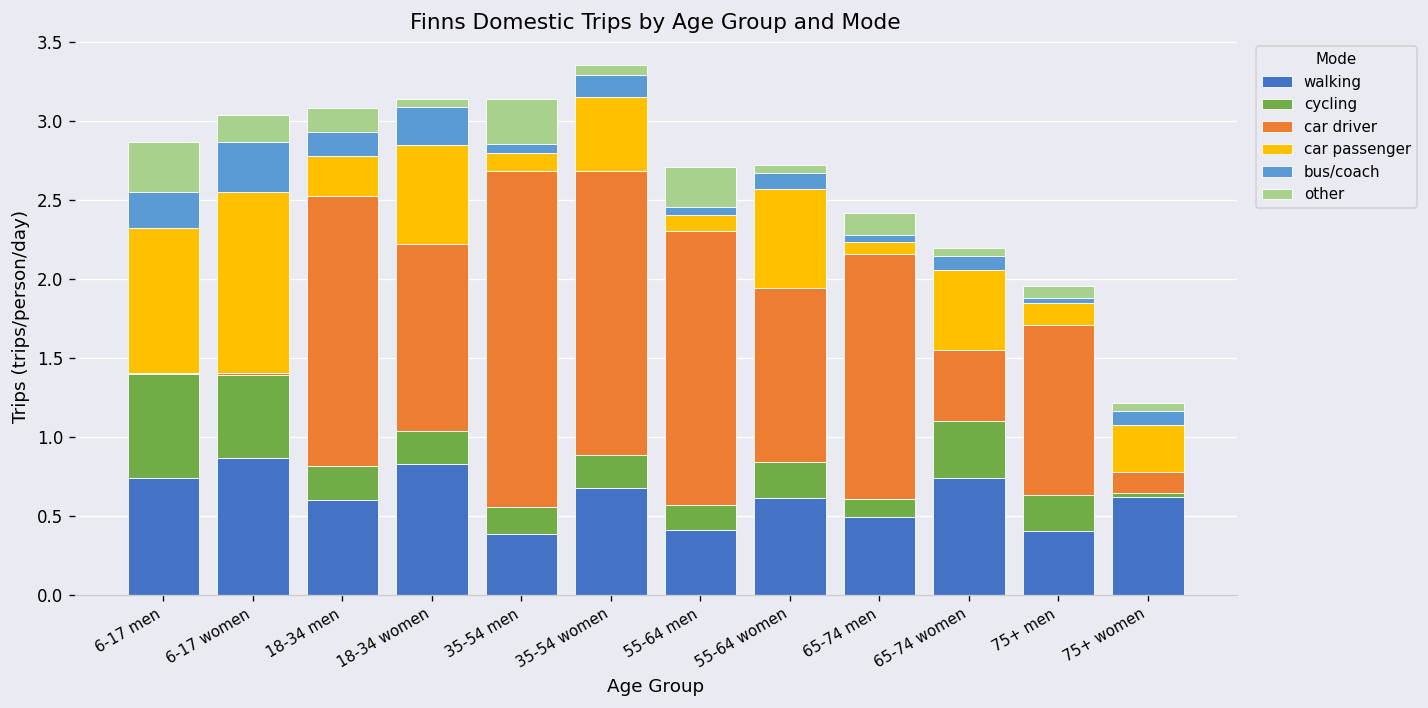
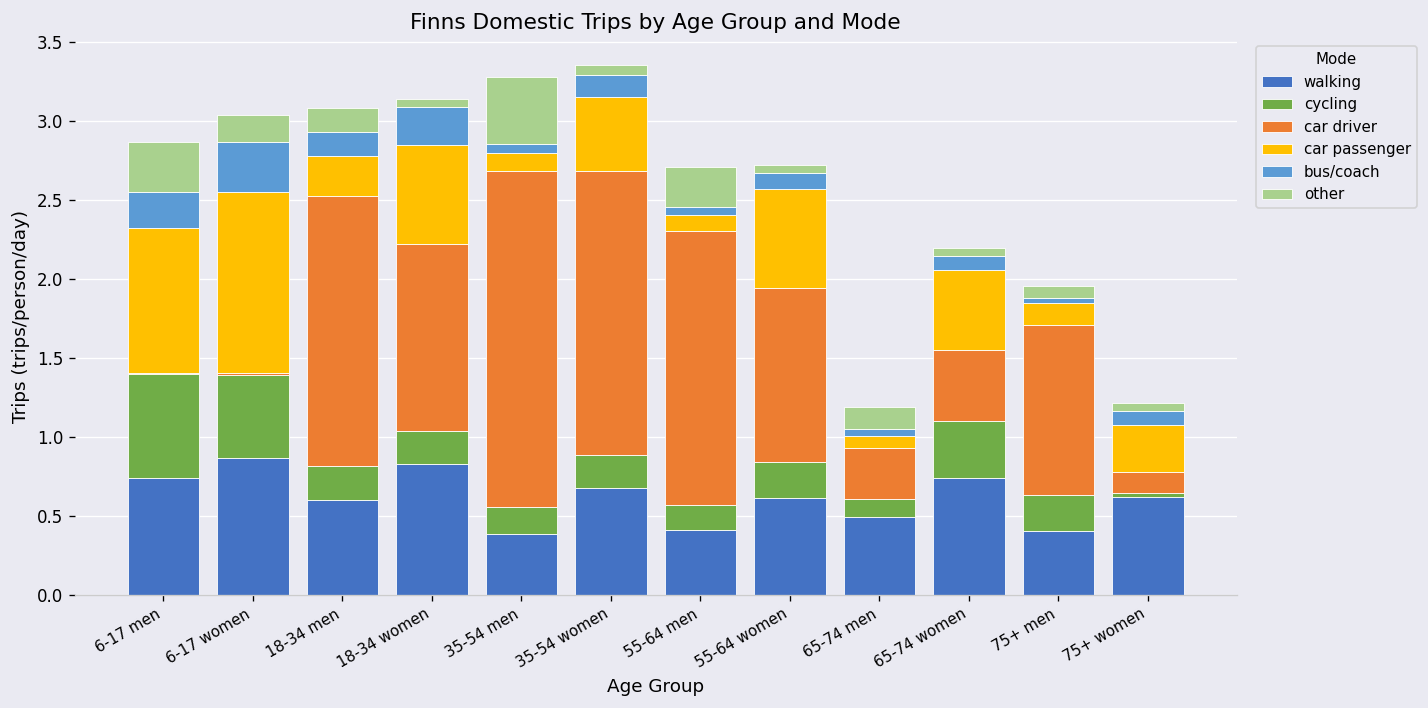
  {
    "cycling": {
      "6-17 men": 0.66,
      "6-17 women": 0.53,
      "18-34 men": 0.22,
      "18-34 women": 0.21,
      "35-54 men": 0.17,
      "35-54 women": 0.20,
      "55-64 men": 0.16,
      "55-64 women": 0.23,
      "65-74 men": 0.11,
      "65-74 women": 0.36,
      "75+ men": 0.23,
      "75+ women": 0.03
    },
    "car driver": {
      "18-34 men": 1.71,
      "18-34 women": 1.18,
      "35-54 men": 2.13,
      "35-54 women": 1.80,
      "55-64 men": 1.74,
      "55-64 women": 1.10,
-     "65-74 men": 1.56,
+     "65-74 men": 0.33,
      "65-74 women": 0.45,
      "75+ men": 1.08,
      "75+ women": 0.13
    },
    "car passenger": {
      "6-17 men": 0.92,
      "6-17 women": 1.15,
      "18-34 men": 0.25,
      "18-34 women": 0.62,
      "35-54 men": 0.11,
      "35-54 women": 0.47,
      "55-64 men": 0.10,
      "55-64 women": 0.63,
      "65-74 men": 0.07,
      "65-74 women": 0.51,
      "75+ men": 0.14,
      "75+ women": 0.30
    },
    "other": {
      "6-17 men": 0.32,
      "6-17 women": 0.17,
      "18-34 men": 0.15,
      "18-34 women": 0.05,
-     "35-54 men": 0.29,
+     "35-54 men": 0.43,
      "35-54 women": 0.06,
      "55-64 men": 0.25,
      "55-64 women": 0.05,
      "65-74 men": 0.14,
      "65-74 women": 0.05,
      "75+ men": 0.08,
      "75+ women": 0.06
    }
  }
